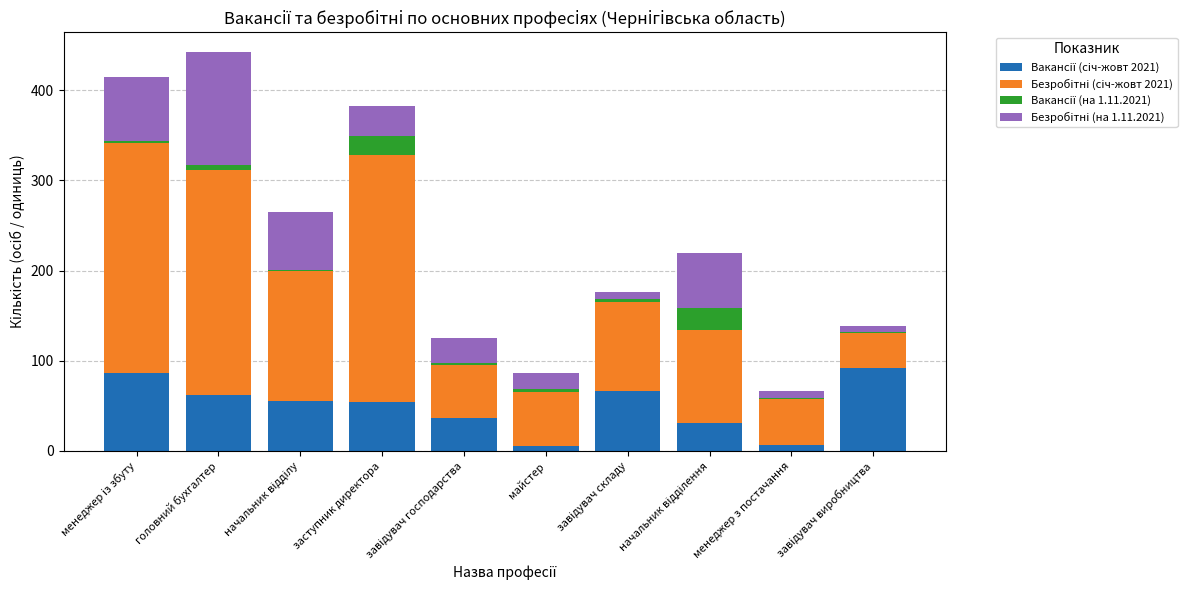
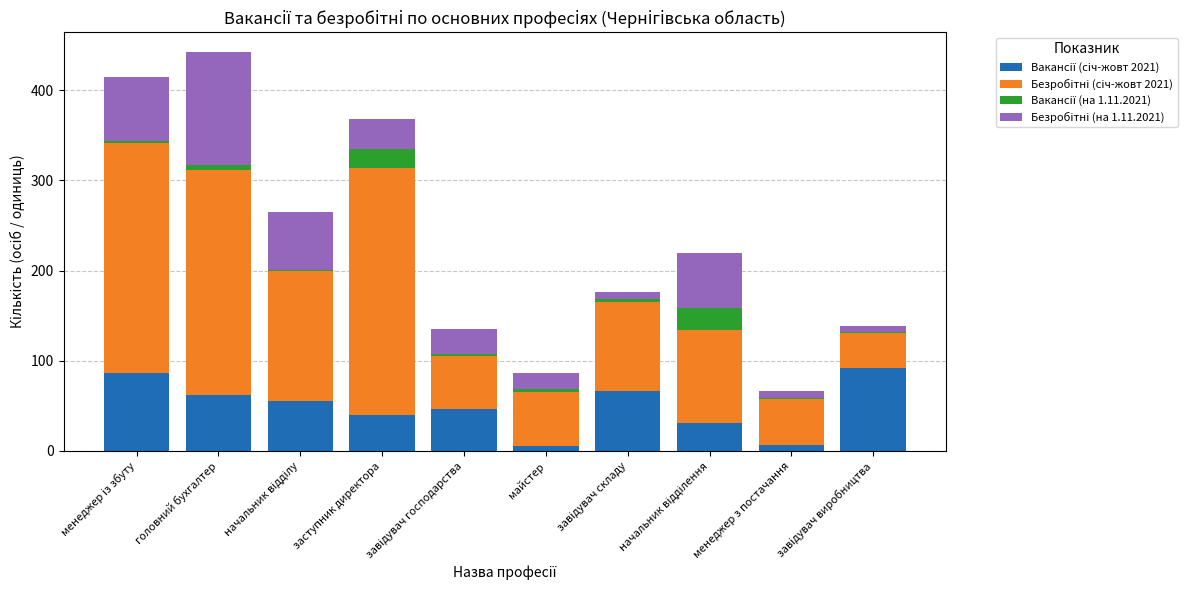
  {
    "Вакансії (січ-жовт 2021)": {
      "менеджер із збуту": 90,
      "головний бухгалтер": 60,
      "начальник відділу": 60,
-     "заступник директора": 50,
-     "завідувач господарства": 40,
+     "заступник директора": 40,
+     "завідувач господарства": 50,
      "майстер": 10,
      "завідувач складу": 70,
      "начальник відділення": 30,
      "менеджер з постачання": 10,
      "завідувач виробництва": 90
    },
    "Безробітні (січ-жовт 2021)": {
      "менеджер із збуту": 260,
      "головний бухгалтер": 250,
      "начальник відділу": 140,
      "заступник директора": 270,
      "завідувач господарства": 60,
      "майстер": 60,
      "завідувач складу": 100,
      "начальник відділення": 100,
      "менеджер з постачання": 50,
      "завідувач виробництва": 40
    },
    "Вакансії (на 1.11.2021)": {
      "менеджер із збуту": 0,
      "головний бухгалтер": 10,
      "заступник директора": 20,
      "майстер": 0,
      "завідувач складу": 0,
      "начальник відділення": 20
    },
    "Безробітні (на 1.11.2021)": {
      "менеджер із збуту": 70,
      "головний бухгалтер": 130,
      "начальник відділу": 60,
      "заступник директора": 30,
      "завідувач господарства": 30,
      "майстер": 20,
      "завідувач складу": 10,
      "начальник відділення": 60,
      "менеджер з постачання": 10,
      "завідувач виробництва": 10
    }
  }
